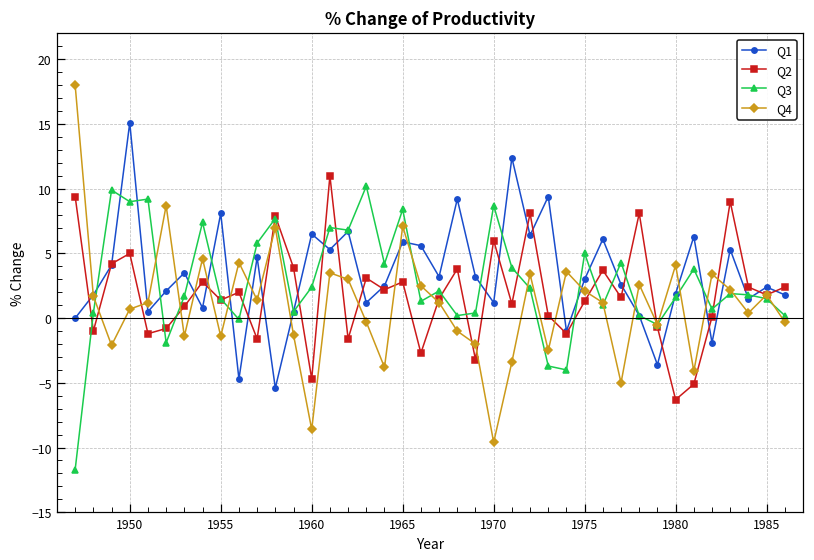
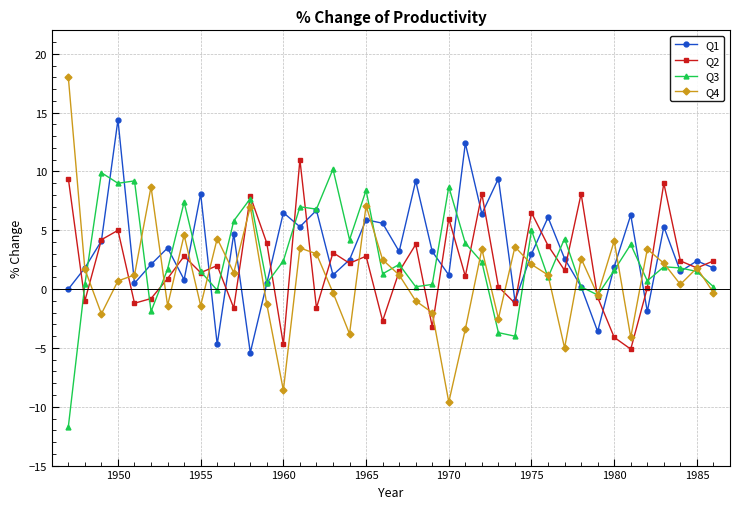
  {
    "Q1": {
-     "1950": 15.1,
+     "1950": 14.4,
      "1955": 8.1,
      "1960": 6.5,
      "1965": 5.9,
      "1970": 1.2,
      "1975": 3.0,
      "1980": 1.9,
      "1985": 2.4
    },
    "Q2": {
      "1950": 5.0,
      "1960": -4.7,
      "1965": 2.8,
      "1970": 6.0,
-     "1975": 1.3,
-     "1980": -6.3
+     "1975": 6.5,
+     "1980": -4.1
    },
    "Q3": {
      "1950": 9.0,
      "1960": 2.4,
      "1965": 8.4,
      "1970": 8.7,
      "1975": 5.0,
      "1980": 1.6,
      "1985": 1.5
    },
    "Q4": {
      "1950": 0.7,
      "1955": -1.4,
      "1960": -8.6,
      "1965": 7.1,
      "1970": -9.6,
      "1975": 2.1,
      "1980": 4.1
    }
  }
